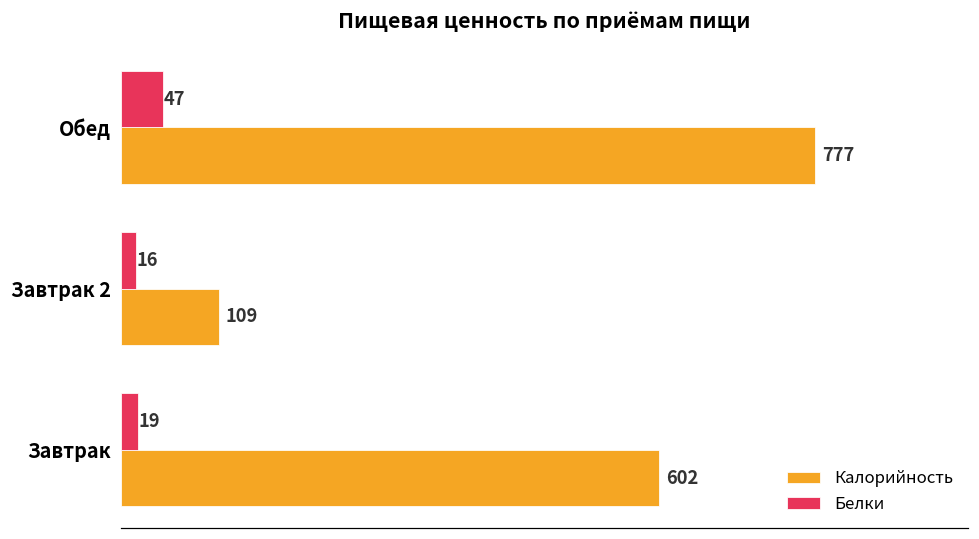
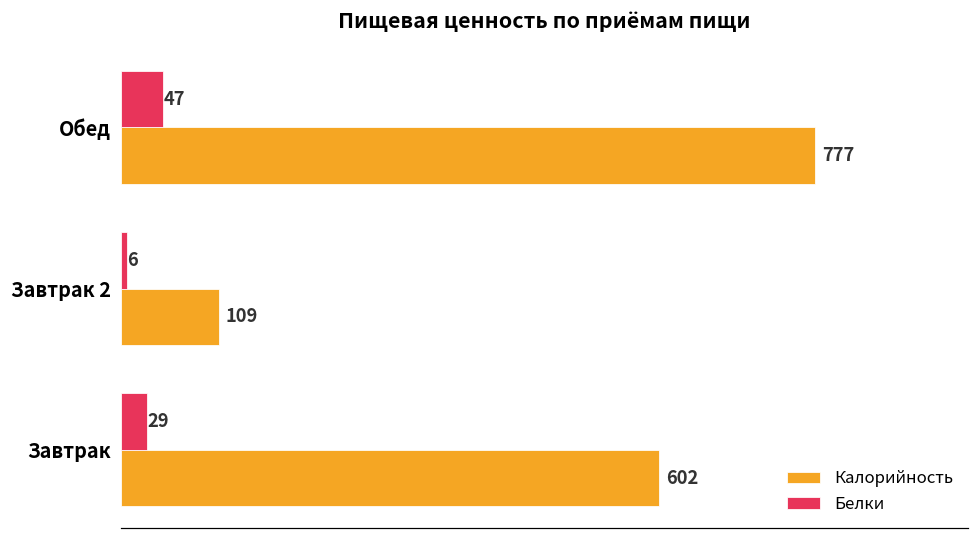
  {
    "Калорийность": {
      "Обед": 777,
      "Завтрак 2": 109,
      "Завтрак": 602
    },
    "Белки": {
      "Обед": 47,
-     "Завтрак 2": 16,
-     "Завтрак": 19
+     "Завтрак 2": 6,
+     "Завтрак": 29
    }
  }
